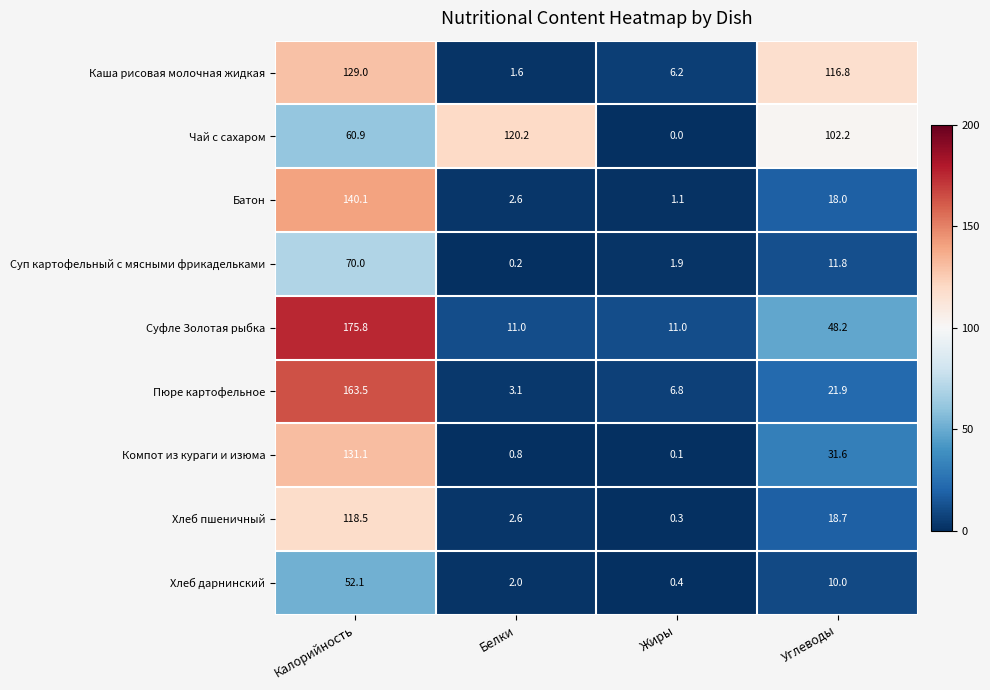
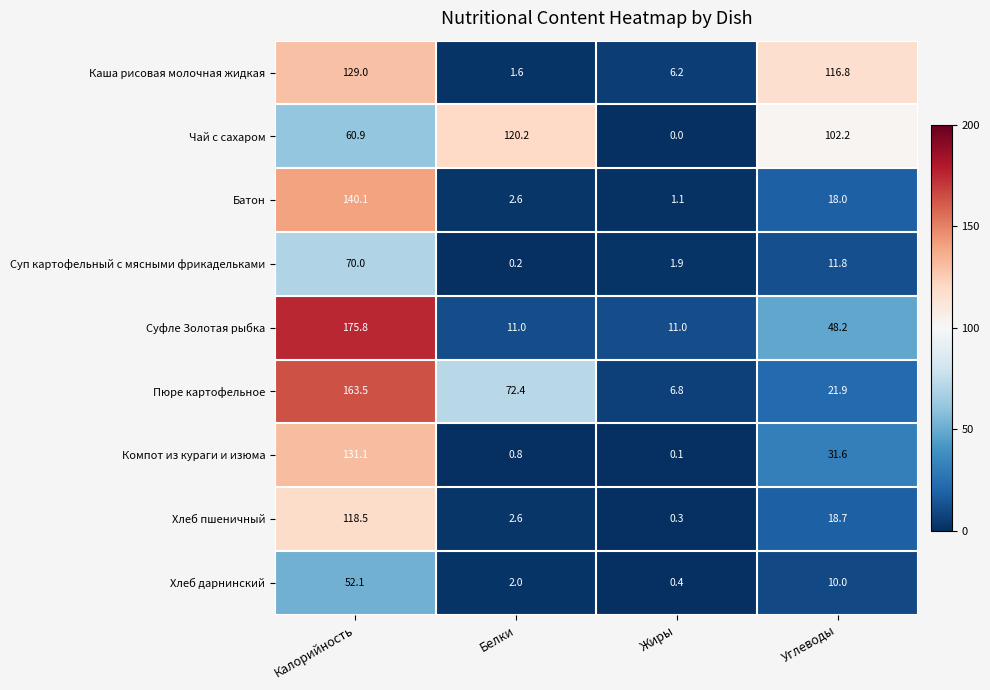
  {
    "Каша рисовая молочная жидкая": {
      "Калорийность": 129.0,
      "Белки": 1.6,
      "Жиры": 6.2,
      "Углеводы": 116.8
    },
    "Чай с сахаром": {
      "Калорийность": 60.9,
      "Белки": 120.2,
      "Жиры": 0.0,
      "Углеводы": 102.2
    },
    "Батон": {
      "Калорийность": 140.1,
      "Белки": 2.6,
      "Жиры": 1.1,
      "Углеводы": 18.0
    },
    "Суп картофельный с мясными фрикадельками": {
      "Калорийность": 70.0,
      "Белки": 0.2,
      "Жиры": 1.9,
      "Углеводы": 11.8
    },
    "Суфле Золотая рыбка": {
      "Калорийность": 175.8,
      "Белки": 11.0,
      "Жиры": 11.0,
      "Углеводы": 48.2
    },
    "Пюре картофельное": {
      "Калорийность": 163.5,
-     "Белки": 3.1,
+     "Белки": 72.4,
      "Жиры": 6.8,
      "Углеводы": 21.9
    },
    "Компот из кураги и изюма": {
      "Калорийность": 131.1,
      "Белки": 0.8,
      "Жиры": 0.1,
      "Углеводы": 31.6
    },
    "Хлеб пшеничный": {
      "Калорийность": 118.5,
      "Белки": 2.6,
      "Жиры": 0.3,
      "Углеводы": 18.7
    },
    "Хлеб дарнинский": {
      "Калорийность": 52.1,
      "Белки": 2.0,
      "Жиры": 0.4,
      "Углеводы": 10.0
    }
  }
